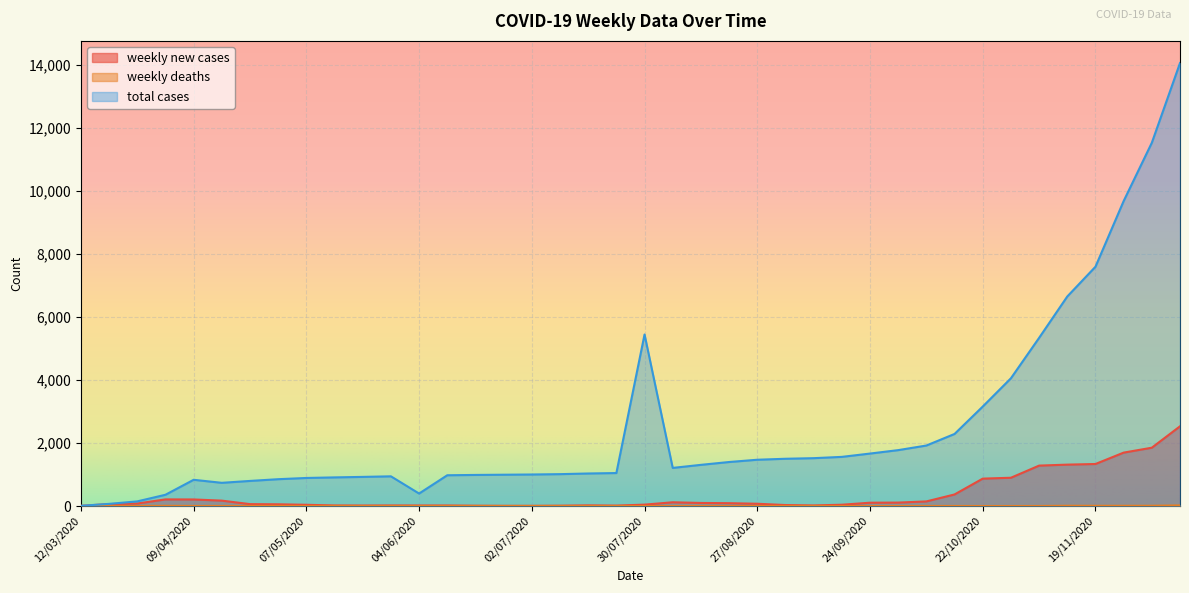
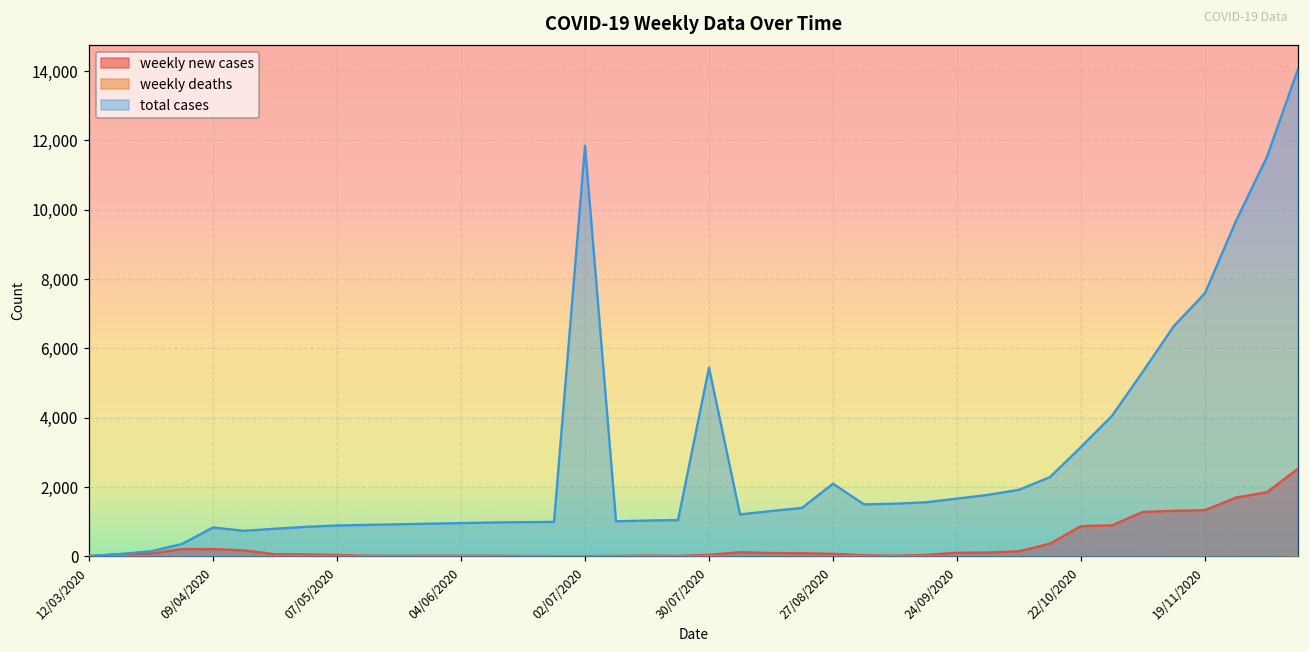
  {
    "total cases": {
      "09/04/2020": "800",
      "07/05/2020": "900",
-     "04/06/2020": "400",
-     "02/07/2020": "1,000",
+     "04/06/2020": "1,000",
+     "02/07/2020": "11,800",
      "30/07/2020": "5,400",
-     "27/08/2020": "1,500",
+     "27/08/2020": "2,100",
      "24/09/2020": "1,700",
      "22/10/2020": "3,200",
      "19/11/2020": "7,600"
    }
  }
